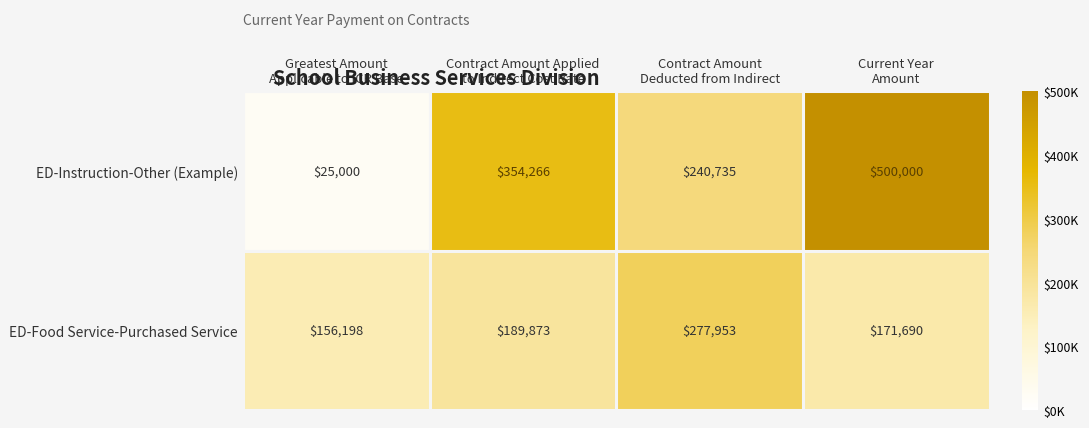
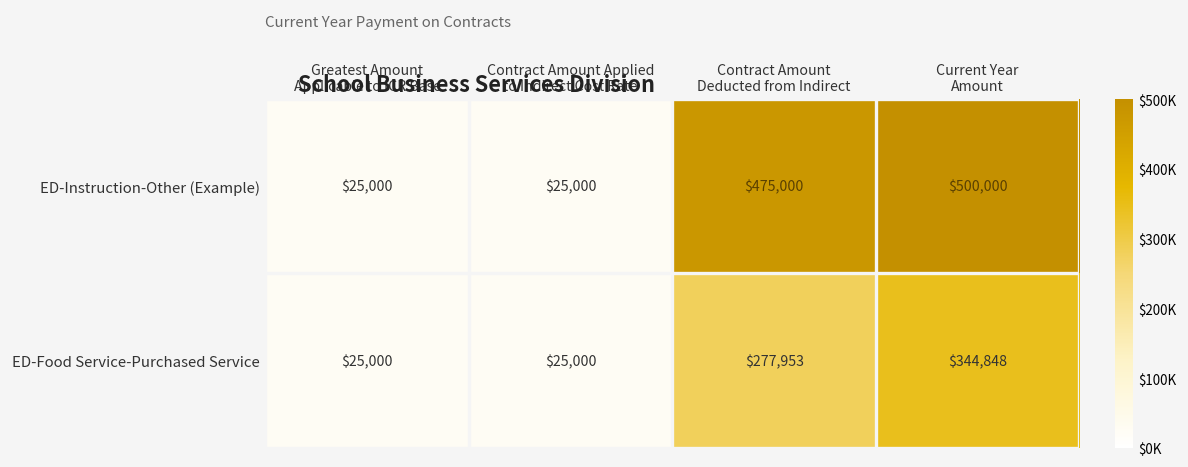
  {
    "ED-Instruction-Other (Example)": {
      "Greatest Amount Applicable to ICR Base": "$25,000",
-     "Contract Amount Applied to Indirect Cost Rate": "$354,266",
-     "Contract Amount Deducted from Indirect": "$240,735",
+     "Contract Amount Applied to Indirect Cost Rate": "$25,000",
+     "Contract Amount Deducted from Indirect": "$475,000",
      "Current Year Amount": "$500,000"
    },
    "ED-Food Service-Purchased Service": {
-     "Greatest Amount Applicable to ICR Base": "$156,198",
-     "Contract Amount Applied to Indirect Cost Rate": "$189,873",
+     "Greatest Amount Applicable to ICR Base": "$25,000",
+     "Contract Amount Applied to Indirect Cost Rate": "$25,000",
      "Contract Amount Deducted from Indirect": "$277,953",
-     "Current Year Amount": "$171,690"
+     "Current Year Amount": "$344,848"
    }
  }
